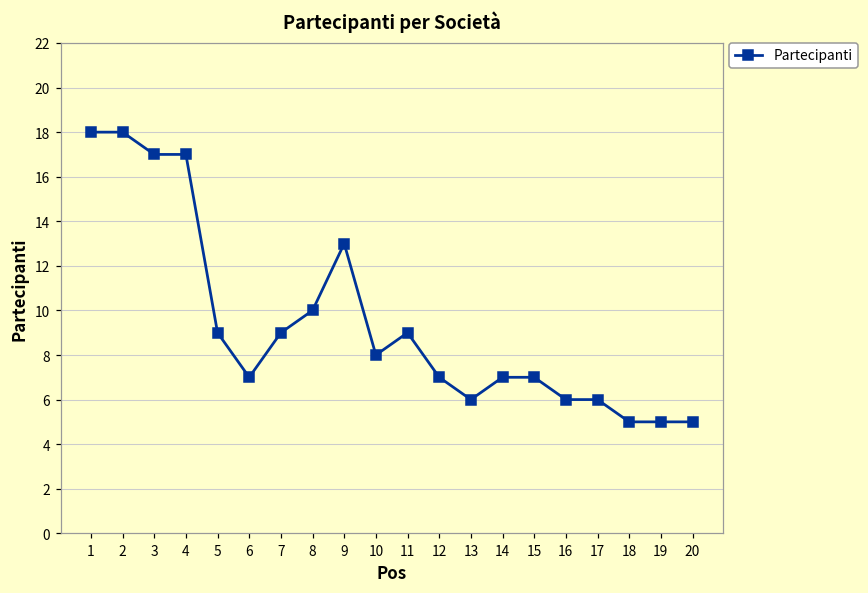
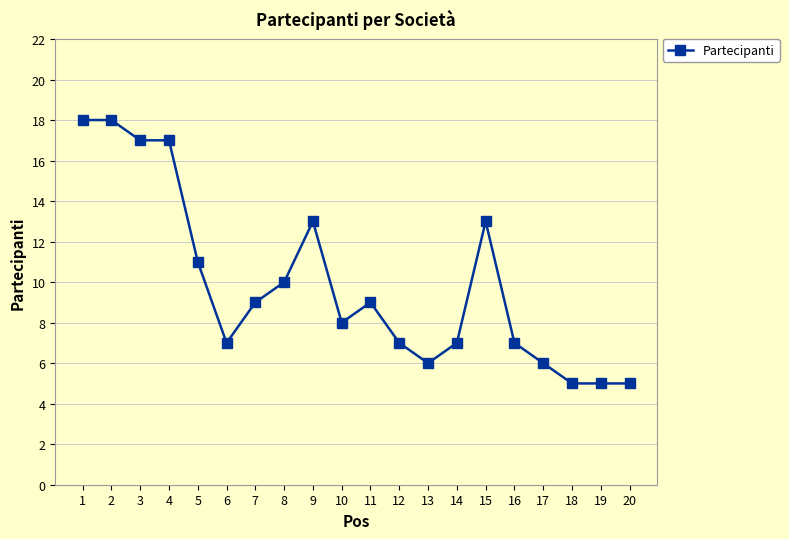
  {
    "1": 18,
    "2": 18,
    "3": 17,
    "4": 17,
-   "5": 9,
+   "5": 11,
    "6": 7,
    "7": 9,
    "8": 10,
    "9": 13,
    "10": 8,
    "11": 9,
    "12": 7,
    "13": 6,
    "14": 7,
-   "15": 7,
-   "16": 6,
+   "15": 13,
+   "16": 7,
    "17": 6,
    "18": 5,
    "19": 5,
    "20": 5
  }
